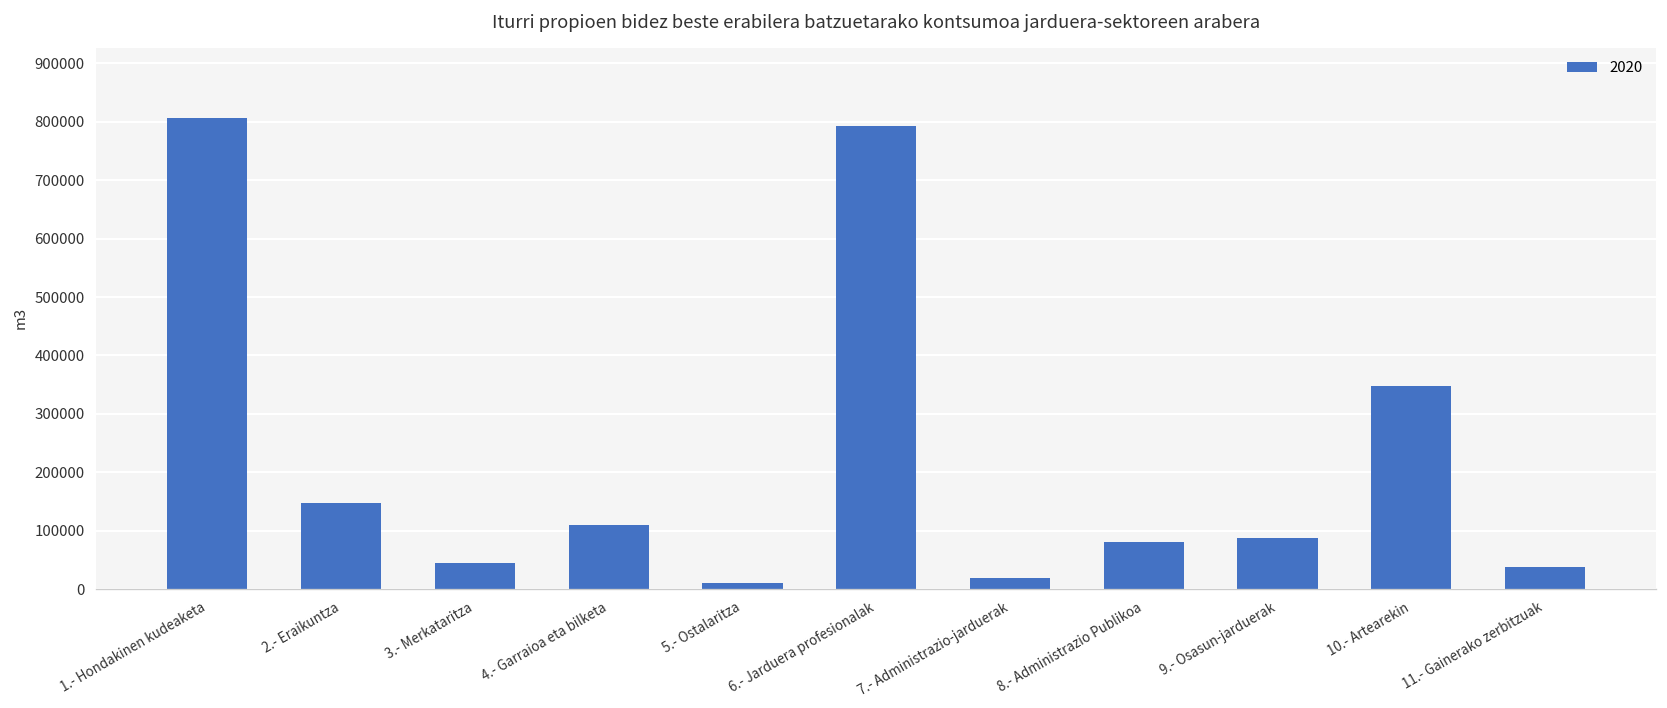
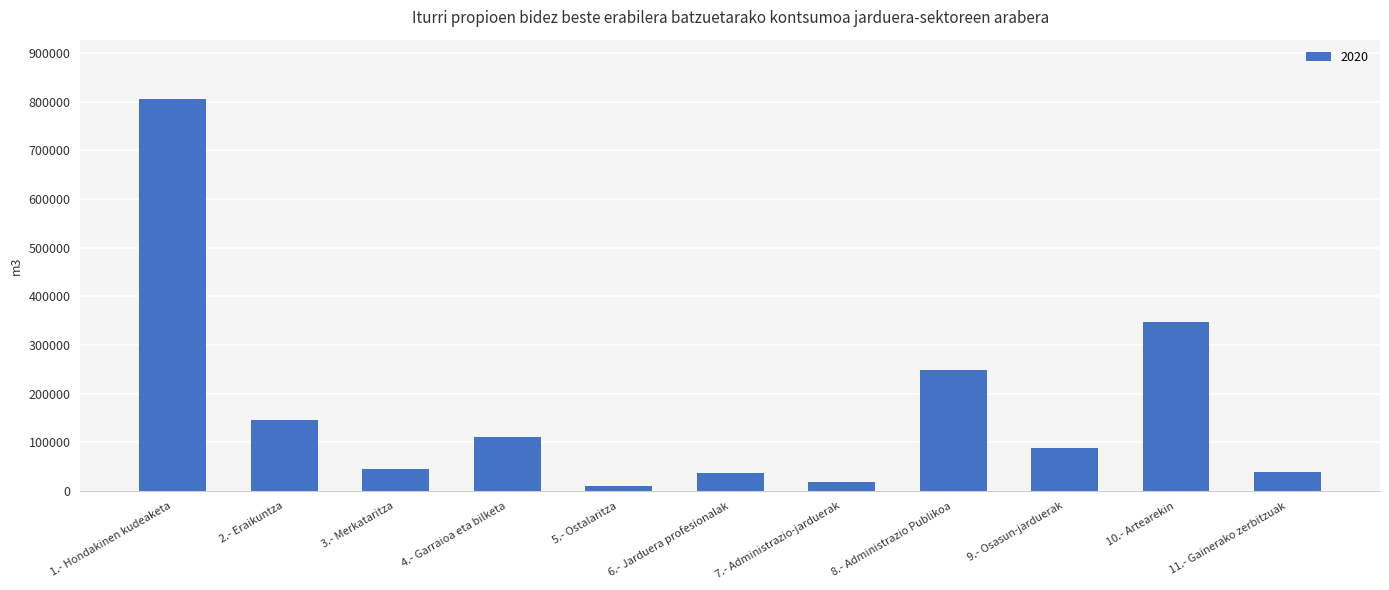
  {
    "1.- Hondakinen kudeaketa": 810000,
    "2.- Eraikuntza": 150000,
    "3.- Merkataritza": 40000,
    "4.- Garraioa eta bilketa": 110000,
    "5.- Ostalaritza": 10000,
-   "6.- Jarduera profesionalak": 790000,
+   "6.- Jarduera profesionalak": 40000,
    "7.- Administrazio-jarduerak": 20000,
-   "8.- Administrazio Publikoa": 80000,
+   "8.- Administrazio Publikoa": 250000,
    "9.- Osasun-jarduerak": 90000,
    "10.- Artearekin": 350000,
    "11.- Gainerako zerbitzuak": 40000
  }
